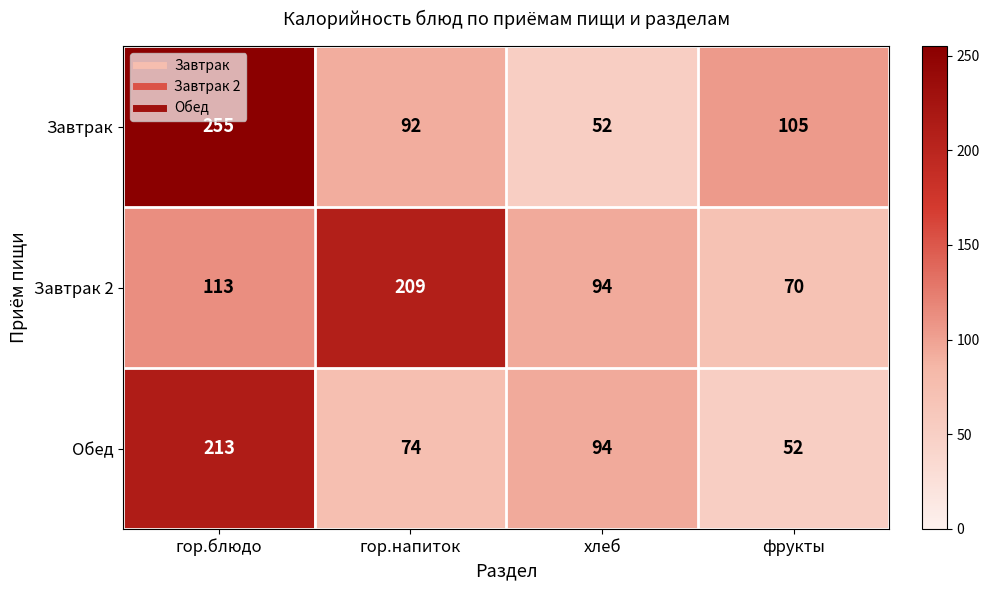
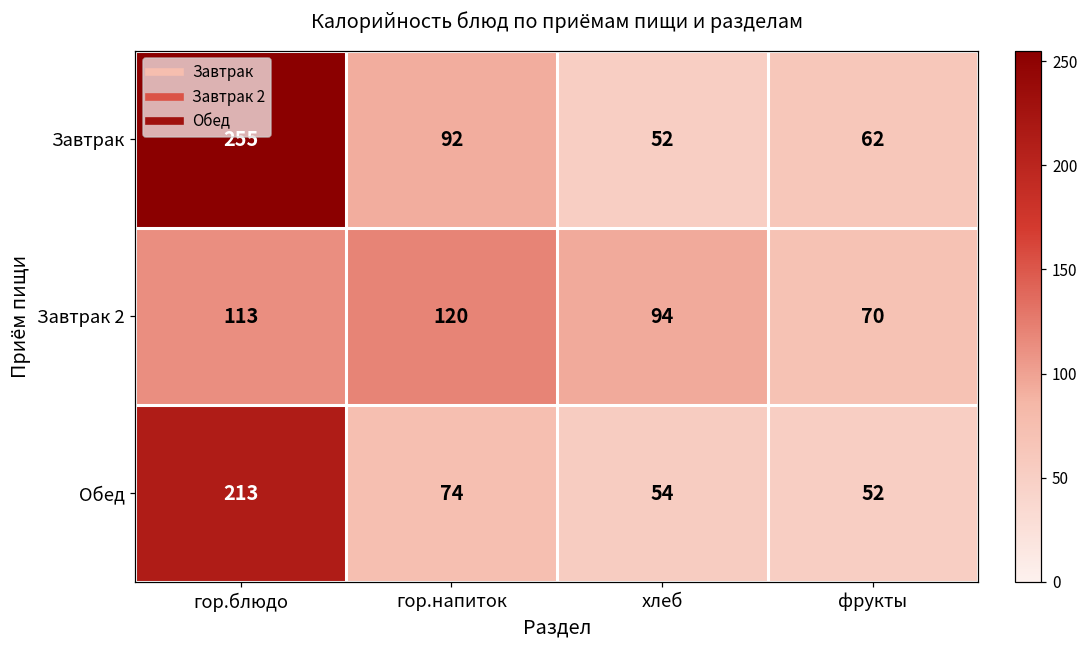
  {
    "Завтрак": {
      "гор.напиток": 92,
      "хлеб": 52,
-     "фрукты": 105
+     "фрукты": 62
    },
    "Завтрак 2": {
      "гор.блюдо": 113,
-     "гор.напиток": 209,
+     "гор.напиток": 120,
      "хлеб": 94,
      "фрукты": 70
    },
    "Обед": {
      "гор.блюдо": 213,
      "гор.напиток": 74,
-     "хлеб": 94,
+     "хлеб": 54,
      "фрукты": 52
    }
  }
